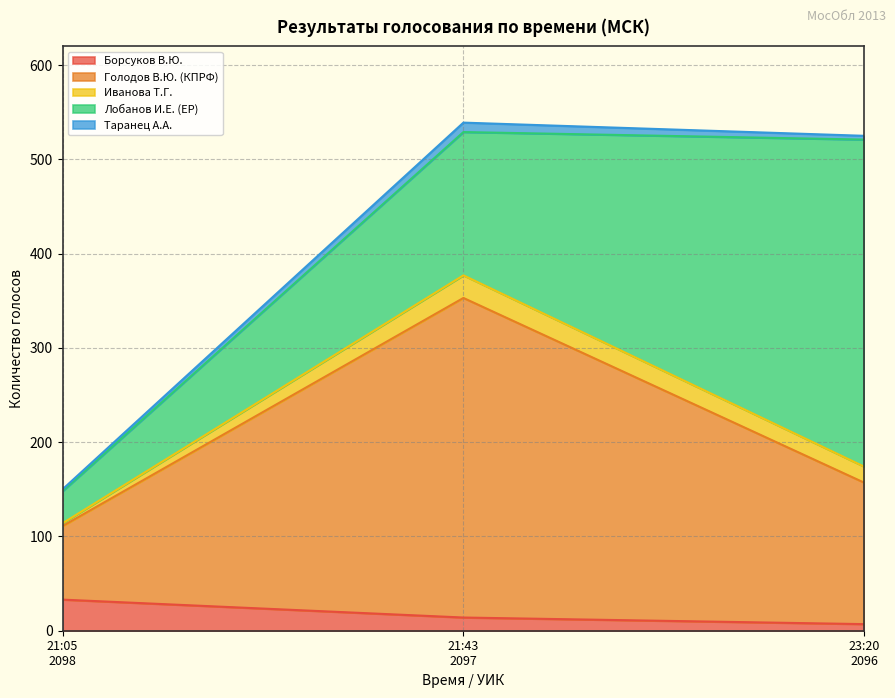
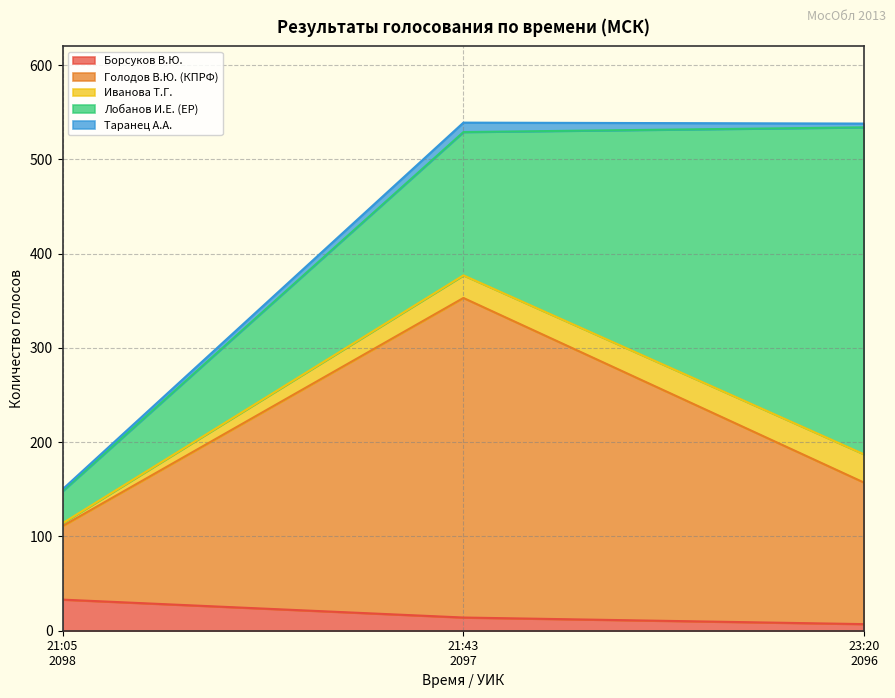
  {
    "Иванова Т.Г.": {
      "21:05 2098": 0,
      "21:43 2097": 20,
-     "23:20 2096": 20
+     "23:20 2096": 30
    },
    "Лобанов И.Е. (ЕР)": {
      "21:43 2097": 150,
      "23:20 2096": 350
    },
    "Таранец А.А.": {
      "21:43 2097": 10,
      "23:20 2096": 0
    }
  }
